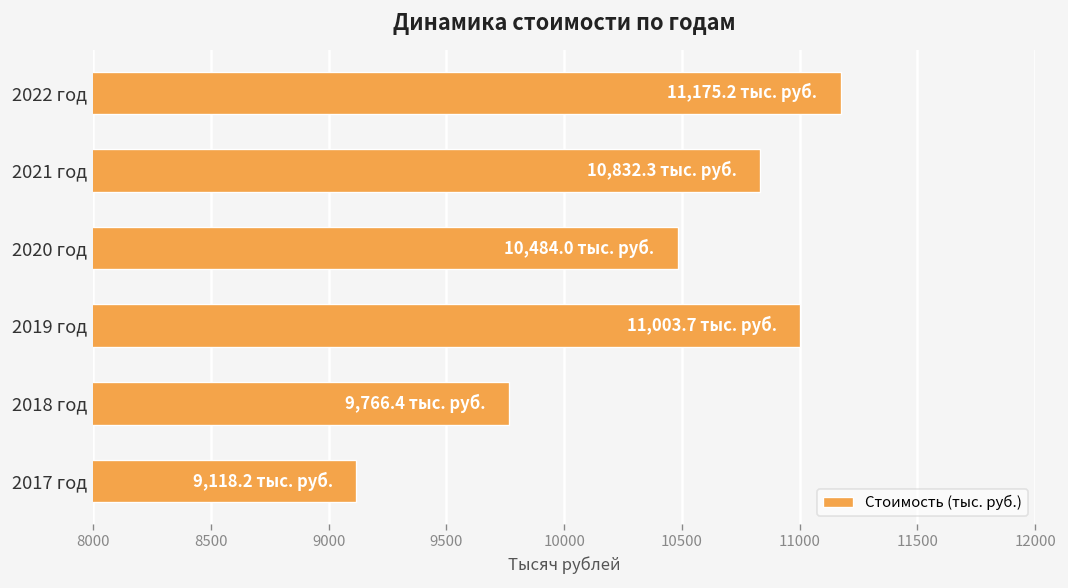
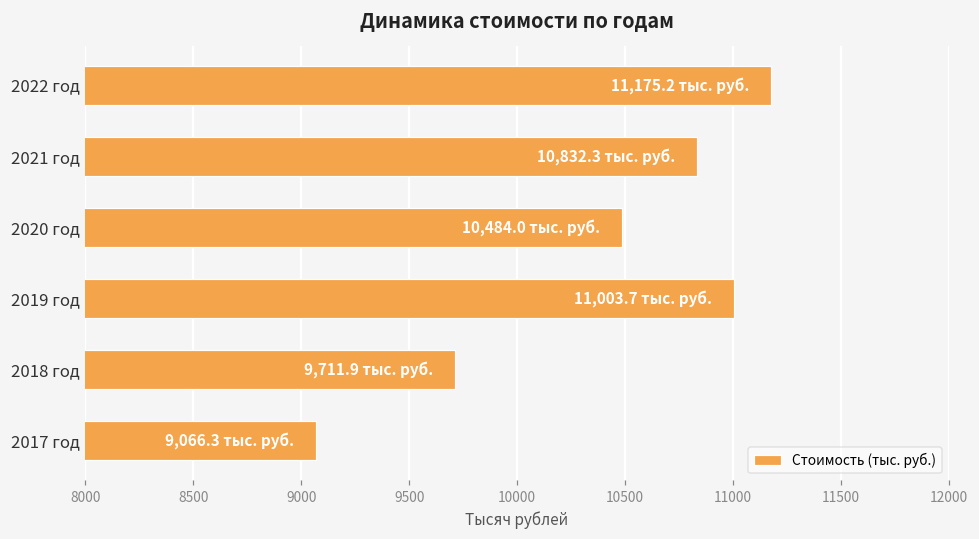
  {
    "2022 год": "11,175.2",
    "2021 год": "10,832.3",
    "2020 год": "10,484.0",
    "2019 год": "11,003.7",
-   "2018 год": "9,766.4",
-   "2017 год": "9,118.2"
+   "2018 год": "9,711.9",
+   "2017 год": "9,066.3"
  }
